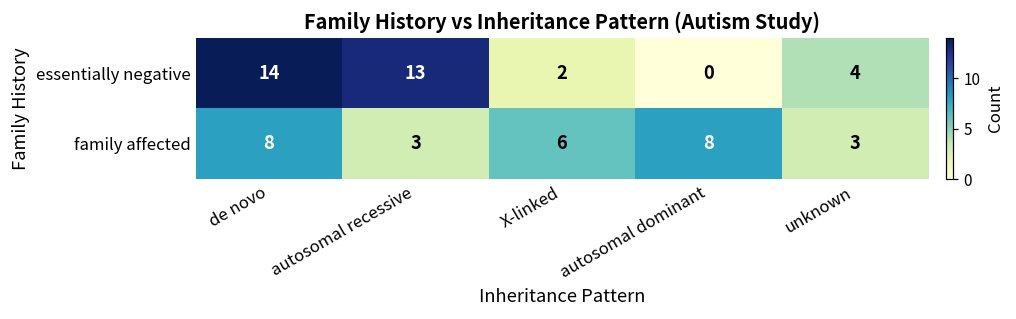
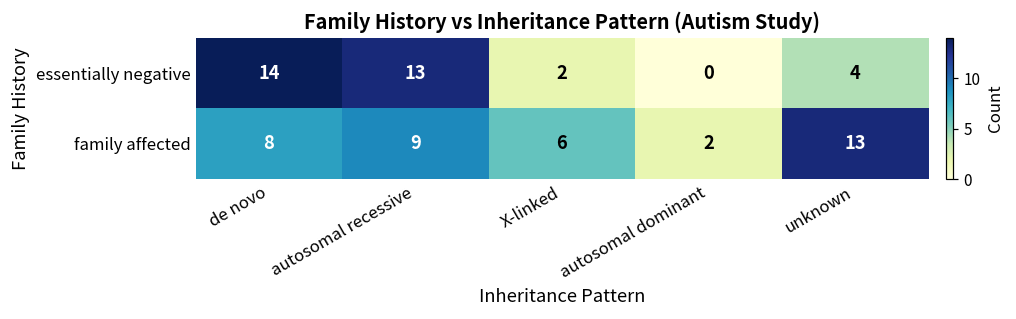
  {
    "essentially negative": {
      "de novo": 14,
      "autosomal recessive": 13,
      "X-linked": 2,
      "autosomal dominant": 0,
      "unknown": 4
    },
    "family affected": {
      "de novo": 8,
-     "autosomal recessive": 3,
+     "autosomal recessive": 9,
      "X-linked": 6,
-     "autosomal dominant": 8,
-     "unknown": 3
+     "autosomal dominant": 2,
+     "unknown": 13
    }
  }
